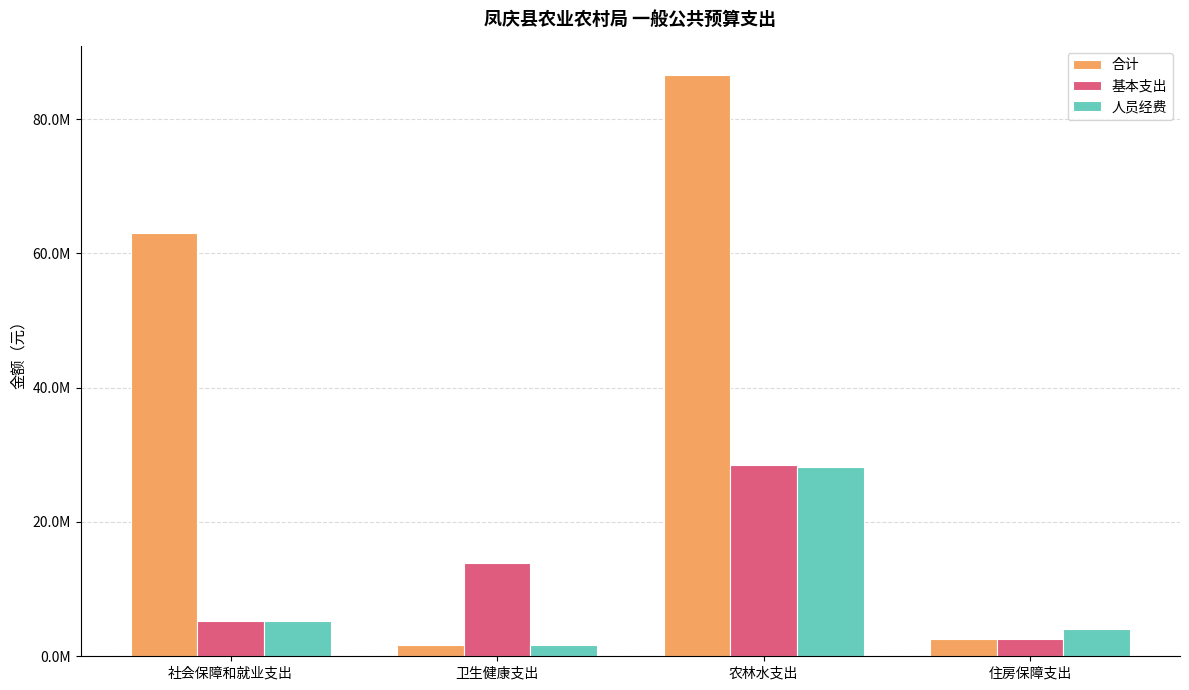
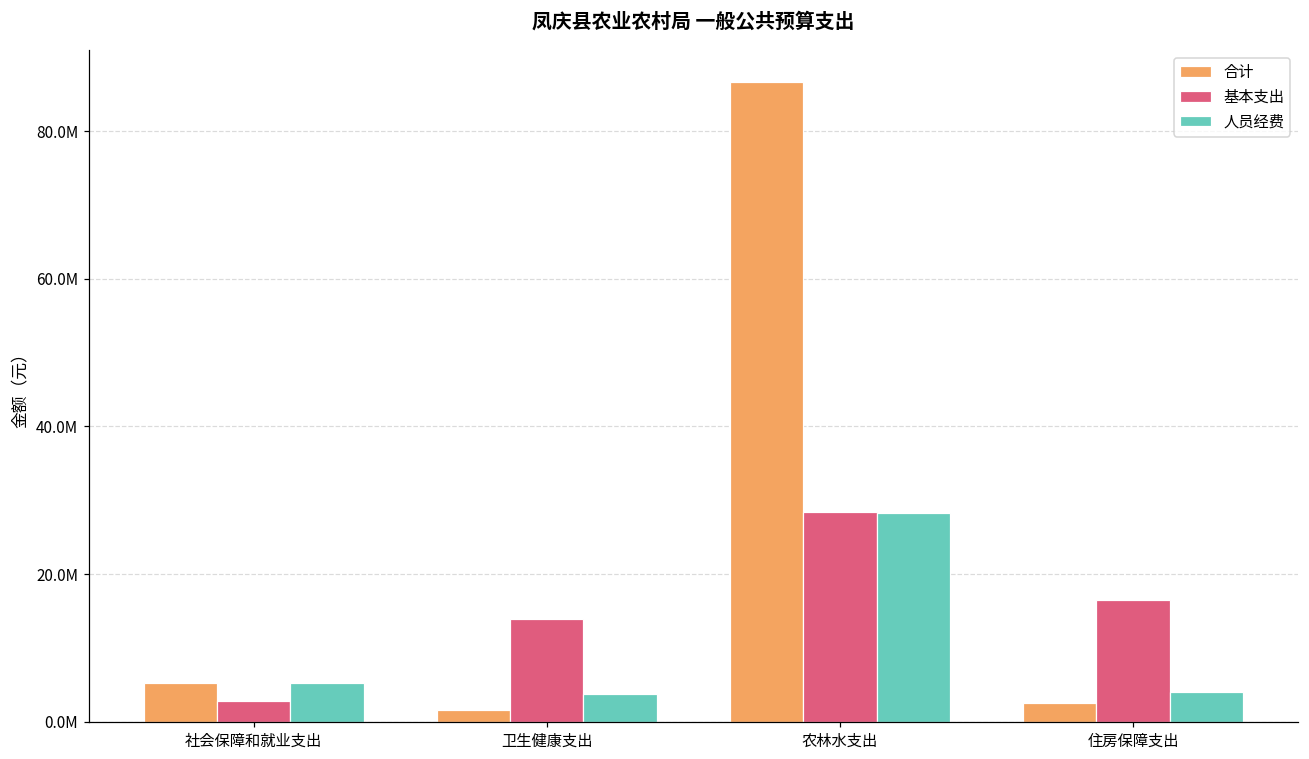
  {
    "合计": {
-     "社会保障和就业支出": 63000000,
+     "社会保障和就业支出": 5000000,
      "卫生健康支出": 2000000,
      "农林水支出": 87000000,
      "住房保障支出": 3000000
    },
    "基本支出": {
-     "社会保障和就业支出": 5000000,
+     "社会保障和就业支出": 3000000,
      "卫生健康支出": 14000000,
      "农林水支出": 28000000,
-     "住房保障支出": 3000000
+     "住房保障支出": 16000000
    },
    "人员经费": {
      "社会保障和就业支出": 5000000,
-     "卫生健康支出": 2000000,
+     "卫生健康支出": 4000000,
      "农林水支出": 28000000,
      "住房保障支出": 4000000
    }
  }
